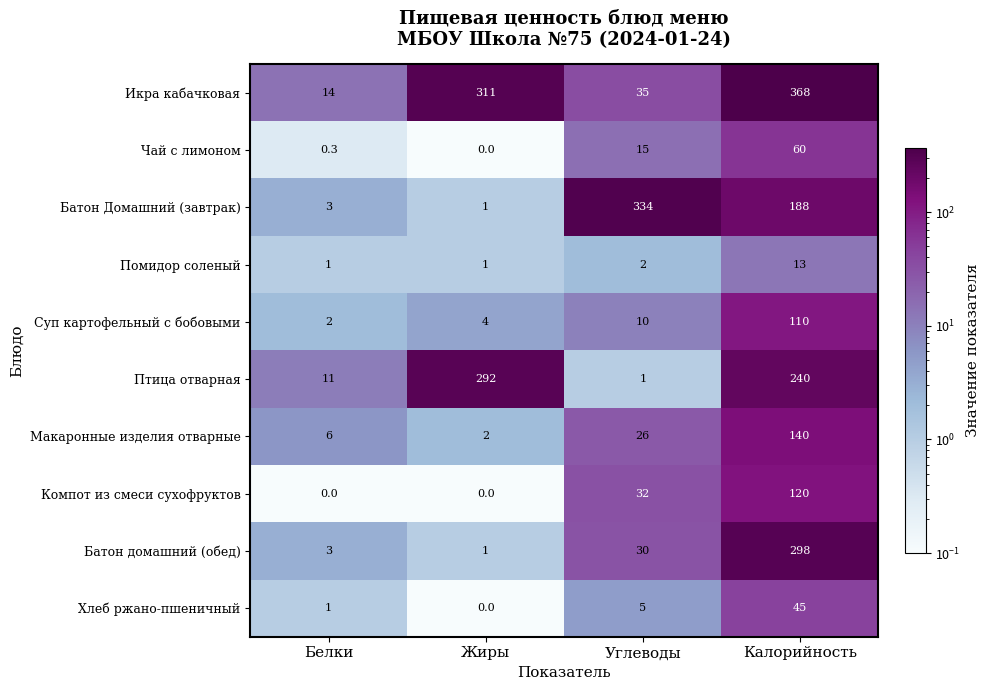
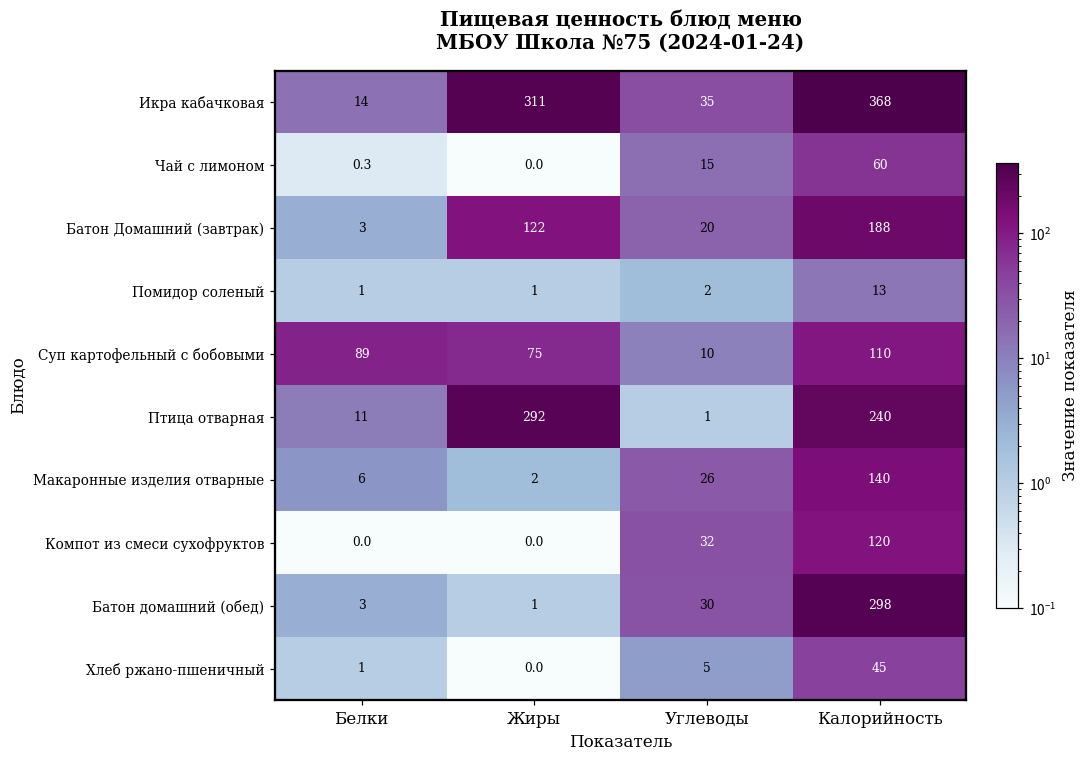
  {
    "Икра кабачковая": {
      "Белки": 14,
      "Жиры": 311,
      "Углеводы": 35,
      "Калорийность": 368
    },
    "Чай с лимоном": {
      "Белки": 0.3,
      "Жиры": 0.0,
      "Углеводы": 15,
      "Калорийность": 60
    },
    "Батон Домашний (завтрак)": {
      "Белки": 3,
-     "Жиры": 1,
-     "Углеводы": 334,
+     "Жиры": 122,
+     "Углеводы": 20,
      "Калорийность": 188
    },
    "Помидор соленый": {
      "Белки": 1,
      "Жиры": 1,
      "Углеводы": 2,
      "Калорийность": 13
    },
    "Суп картофельный с бобовыми": {
-     "Белки": 2,
-     "Жиры": 4,
+     "Белки": 89,
+     "Жиры": 75,
      "Углеводы": 10,
      "Калорийность": 110
    },
    "Птица отварная": {
      "Белки": 11,
      "Жиры": 292,
      "Углеводы": 1,
      "Калорийность": 240
    },
    "Макаронные изделия отварные": {
      "Белки": 6,
      "Жиры": 2,
      "Углеводы": 26,
      "Калорийность": 140
    },
    "Компот из смеси сухофруктов": {
      "Белки": 0.0,
      "Жиры": 0.0,
      "Углеводы": 32,
      "Калорийность": 120
    },
    "Батон домашний (обед)": {
      "Белки": 3,
      "Жиры": 1,
      "Углеводы": 30,
      "Калорийность": 298
    },
    "Хлеб ржано-пшеничный": {
      "Белки": 1,
      "Жиры": 0.0,
      "Углеводы": 5,
      "Калорийность": 45
    }
  }
